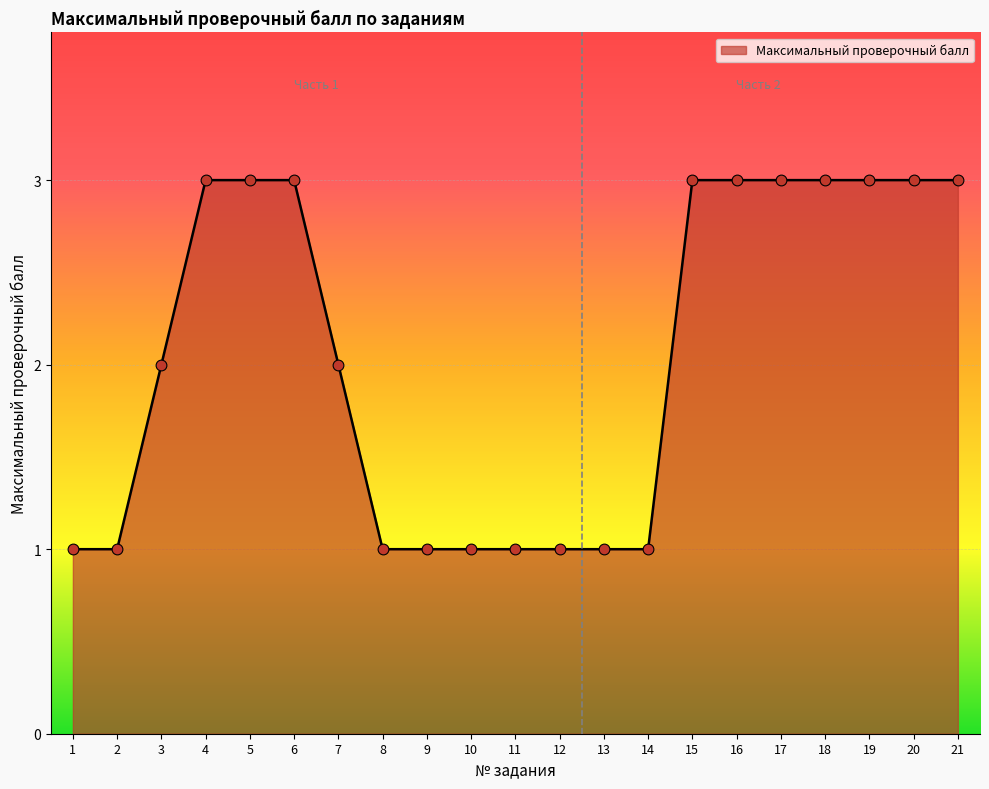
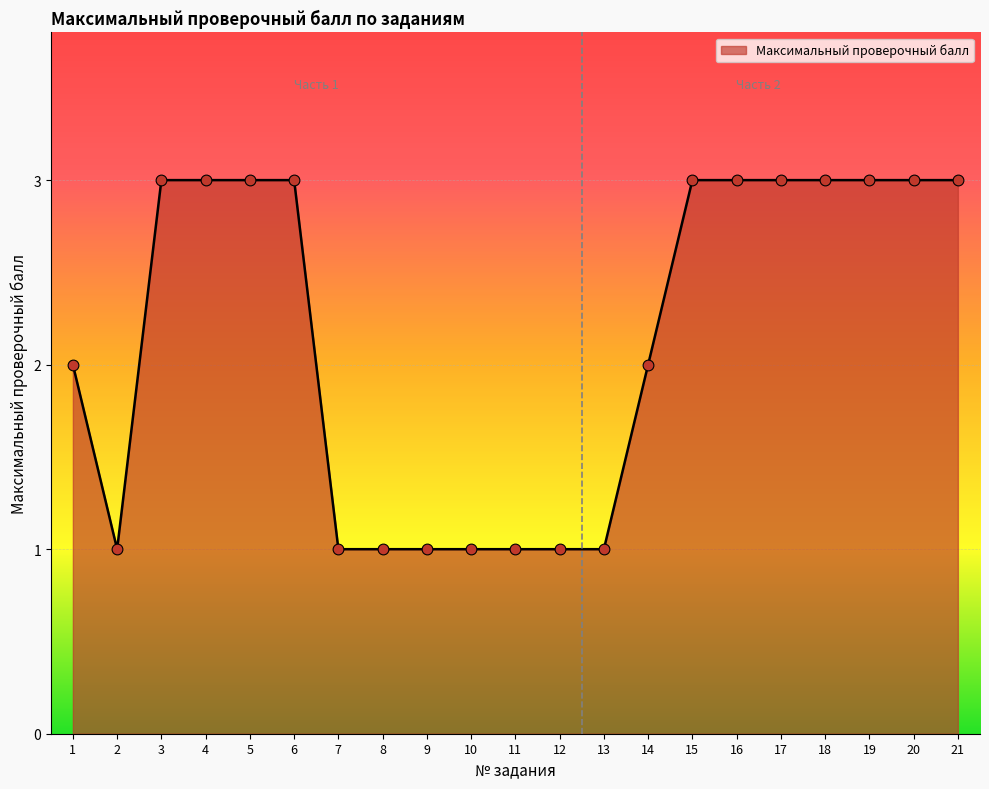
  {
-   "1": 1,
+   "1": 2,
    "2": 1,
-   "3": 2,
+   "3": 3,
    "4": 3,
    "5": 3,
    "6": 3,
-   "7": 2,
+   "7": 1,
    "8": 1,
    "9": 1,
    "10": 1,
    "11": 1,
    "12": 1,
    "13": 1,
-   "14": 1,
+   "14": 2,
    "15": 3,
    "16": 3,
    "17": 3,
    "18": 3,
    "19": 3,
    "20": 3,
    "21": 3
  }
